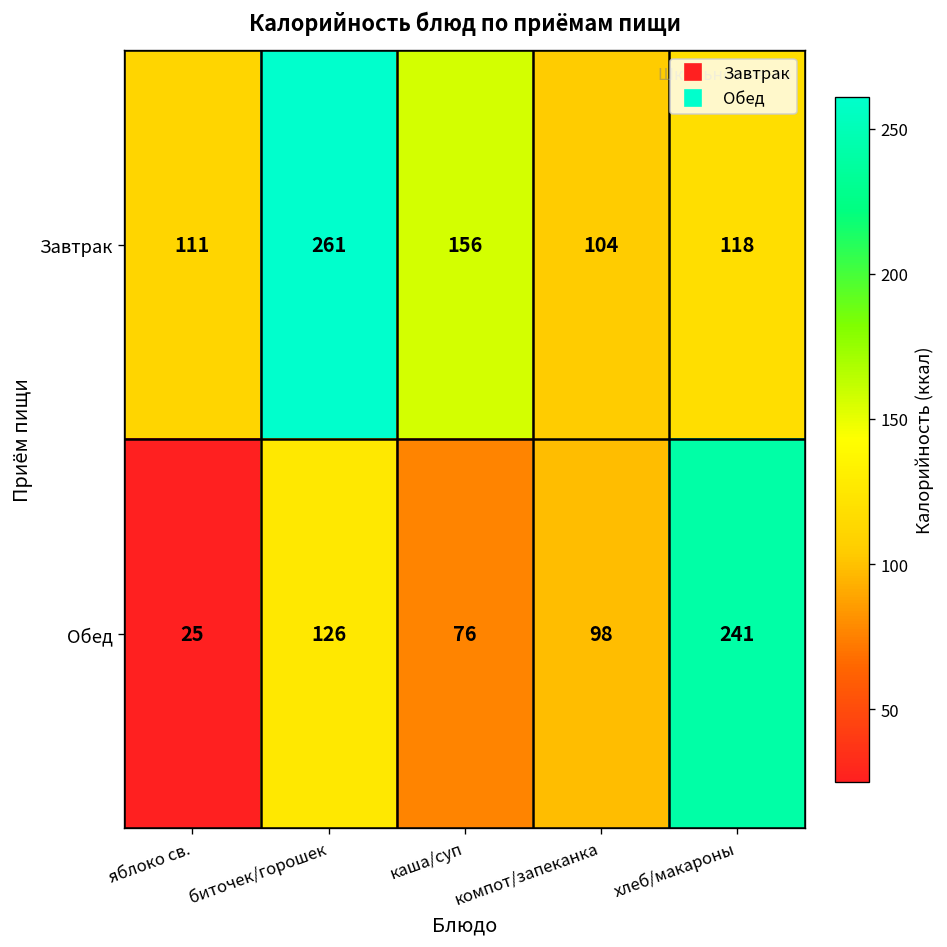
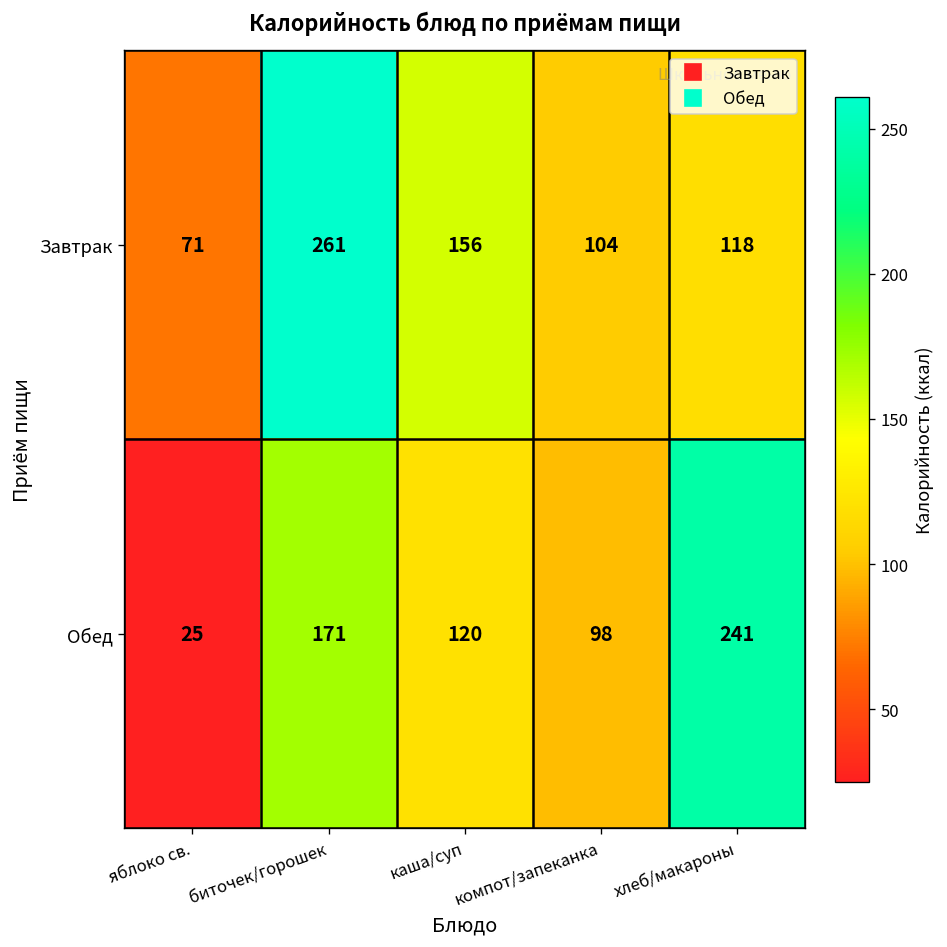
  {
    "Завтрак": {
-     "яблоко св.": 111,
+     "яблоко св.": 71,
      "биточек/горошек": 261,
      "каша/суп": 156,
      "компот/запеканка": 104,
      "хлеб/макароны": 118
    },
    "Обед": {
      "яблоко св.": 25,
-     "биточек/горошек": 126,
-     "каша/суп": 76,
+     "биточек/горошек": 171,
+     "каша/суп": 120,
      "компот/запеканка": 98,
      "хлеб/макароны": 241
    }
  }
